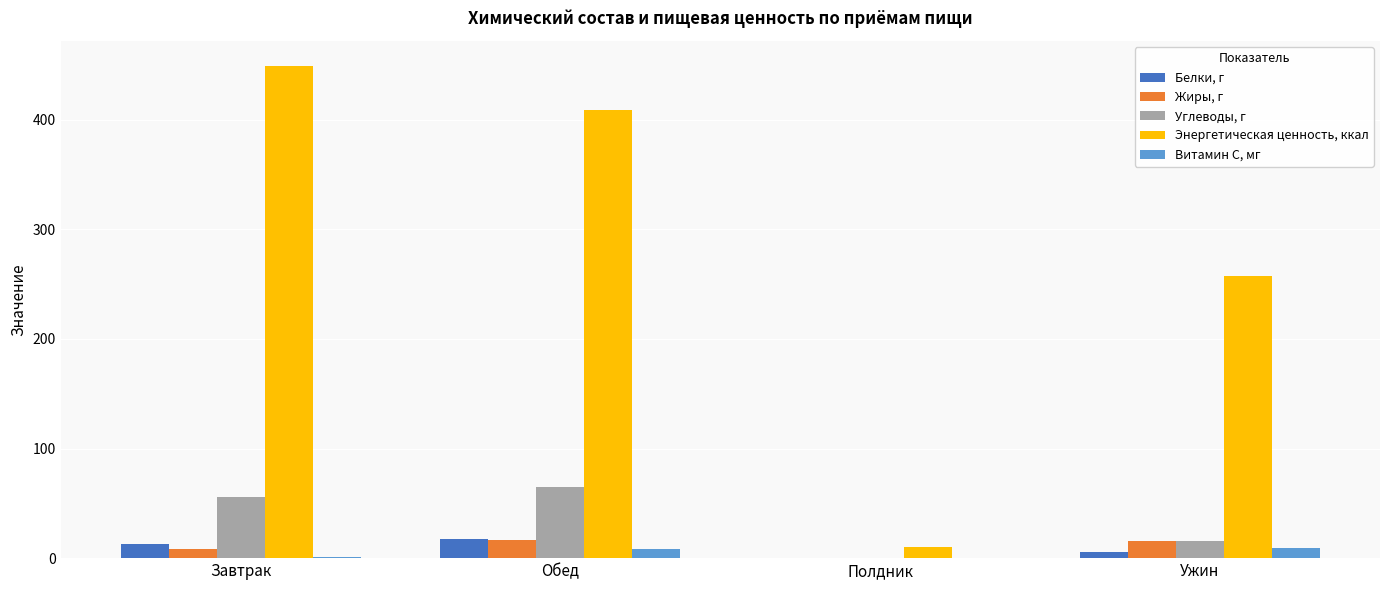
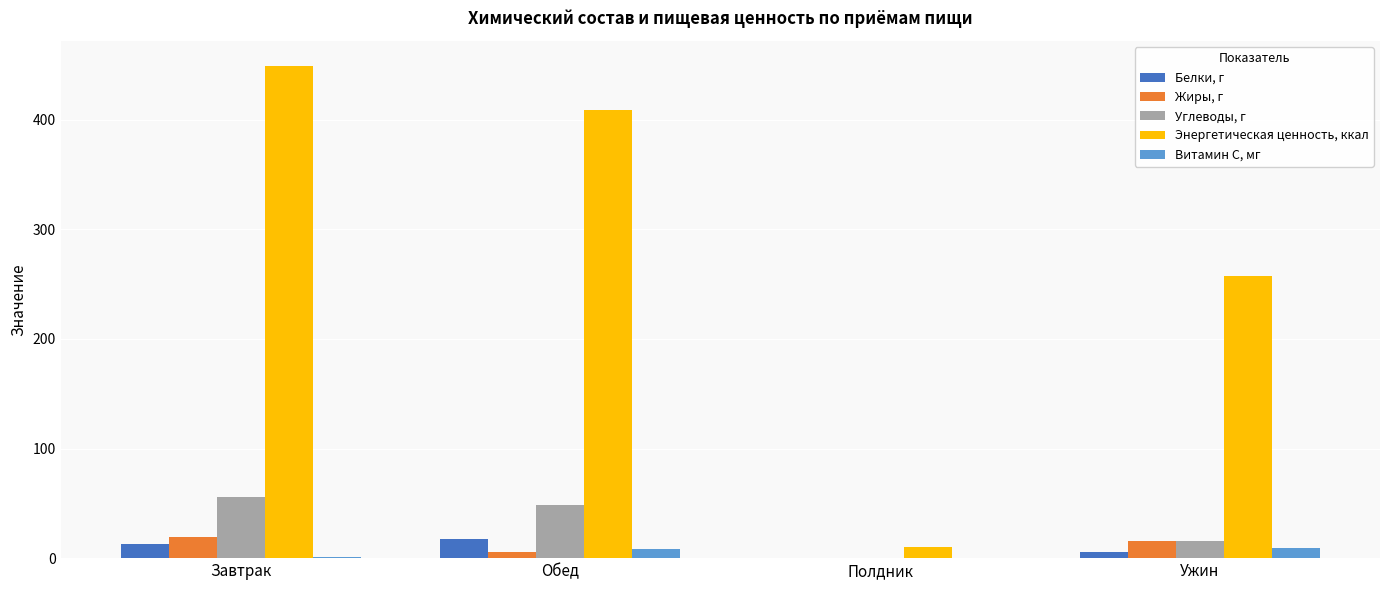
  {
    "Жиры, г": {
-     "Завтрак": 8,
-     "Обед": 16,
+     "Завтрак": 19,
+     "Обед": 6,
      "Полдник": 0,
      "Ужин": 16
    },
    "Углеводы, г": {
      "Завтрак": 56,
-     "Обед": 65,
+     "Обед": 48,
      "Полдник": 0,
      "Ужин": 15
    },
    "Энергетическая ценность, ккал": {
      "Завтрак": 449,
      "Обед": 409,
      "Полдник": 10,
      "Ужин": 258
    }
  }
